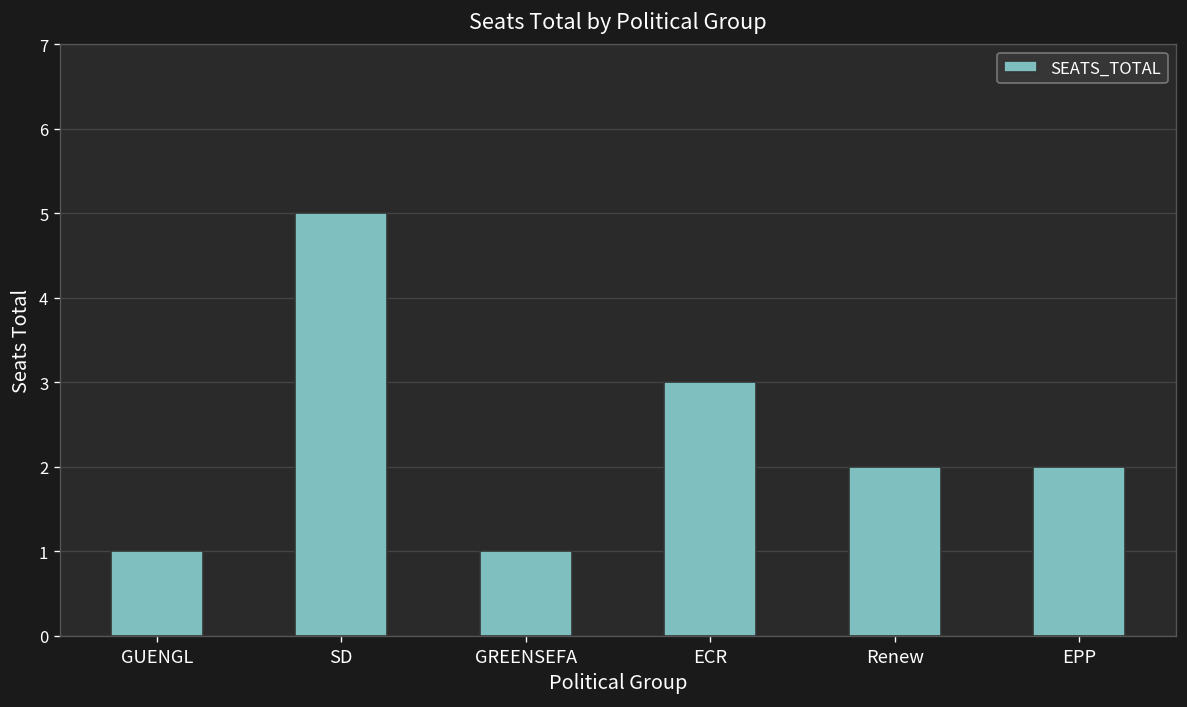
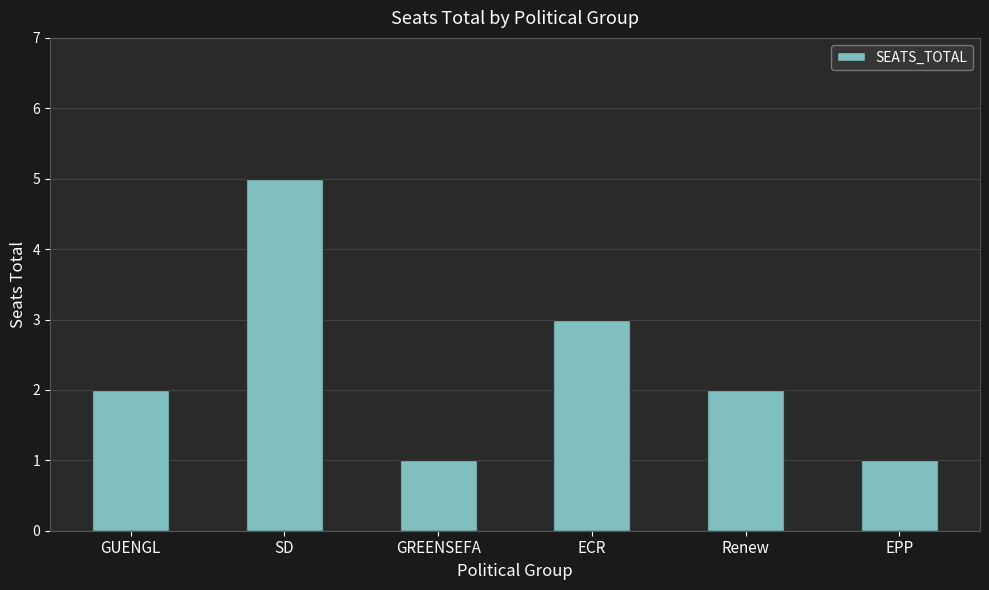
  {
-   "GUENGL": 1,
+   "GUENGL": 2,
    "SD": 5,
    "GREENSEFA": 1,
    "ECR": 3,
    "Renew": 2,
-   "EPP": 2
+   "EPP": 1
  }
